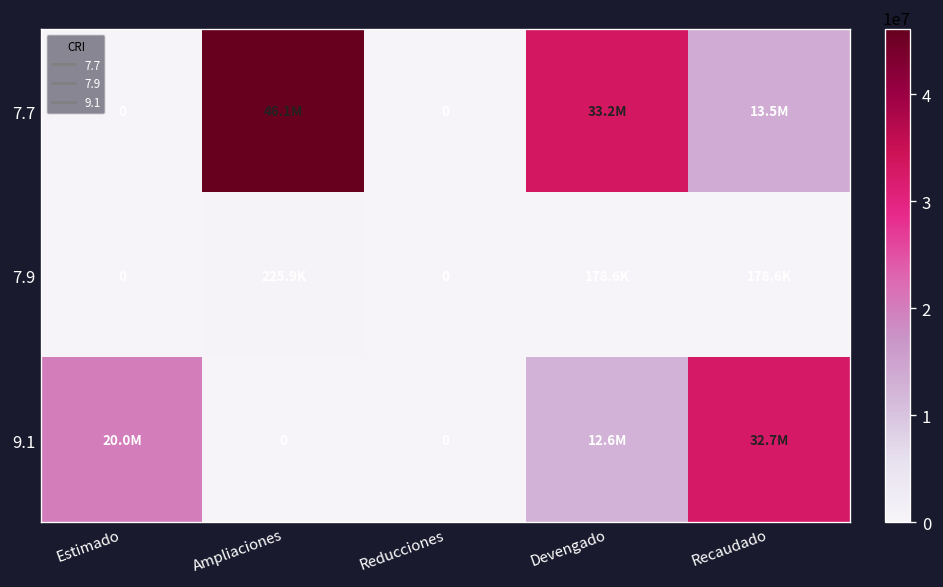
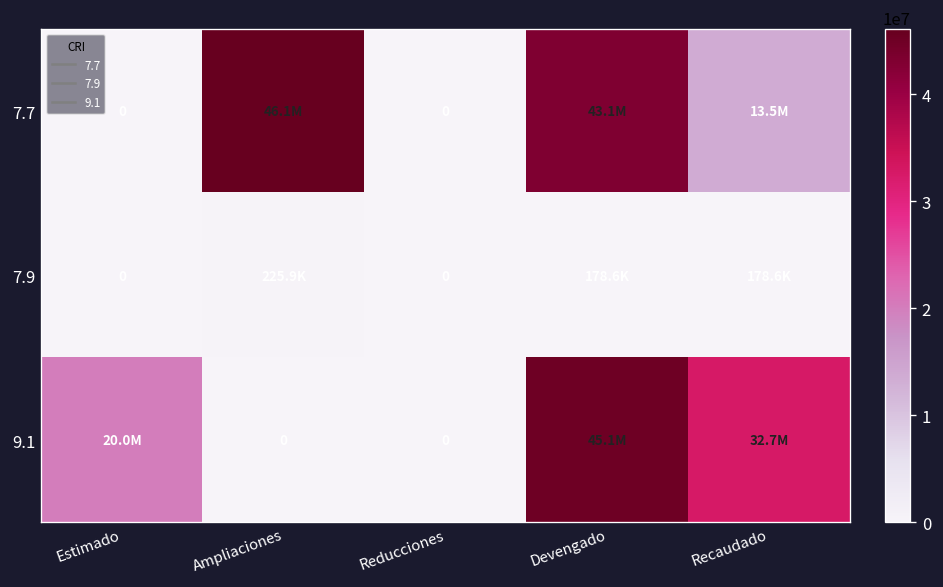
  {
    "7.7": {
      "Ampliaciones": "46.1M",
-     "Devengado": "33.2M",
+     "Devengado": "43.1M",
      "Recaudado": "13.5M"
    },
    "9.1": {
      "Estimado": "20.0M",
-     "Devengado": "12.6M",
+     "Devengado": "45.1M",
      "Recaudado": "32.7M"
    }
  }
